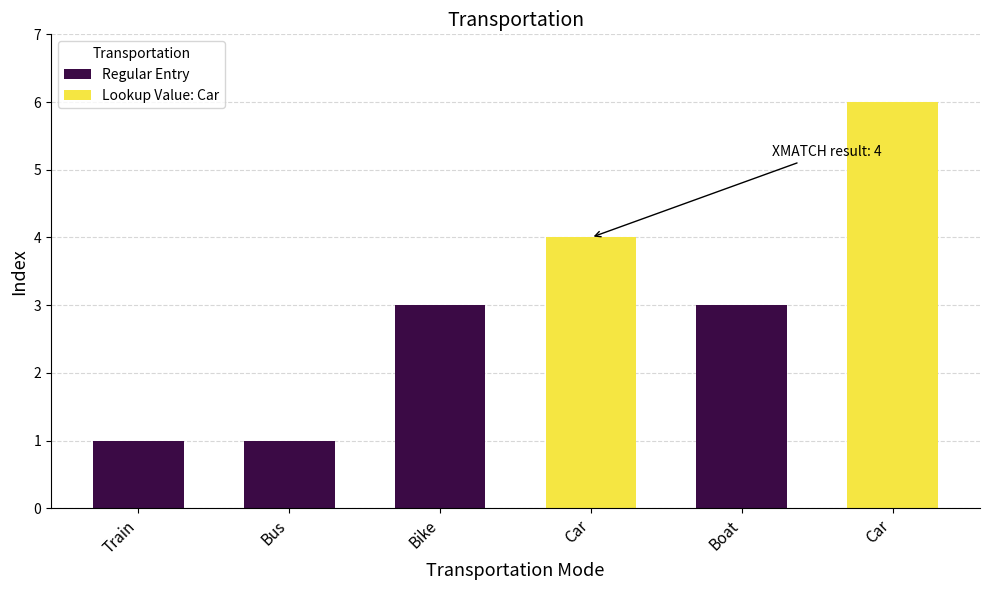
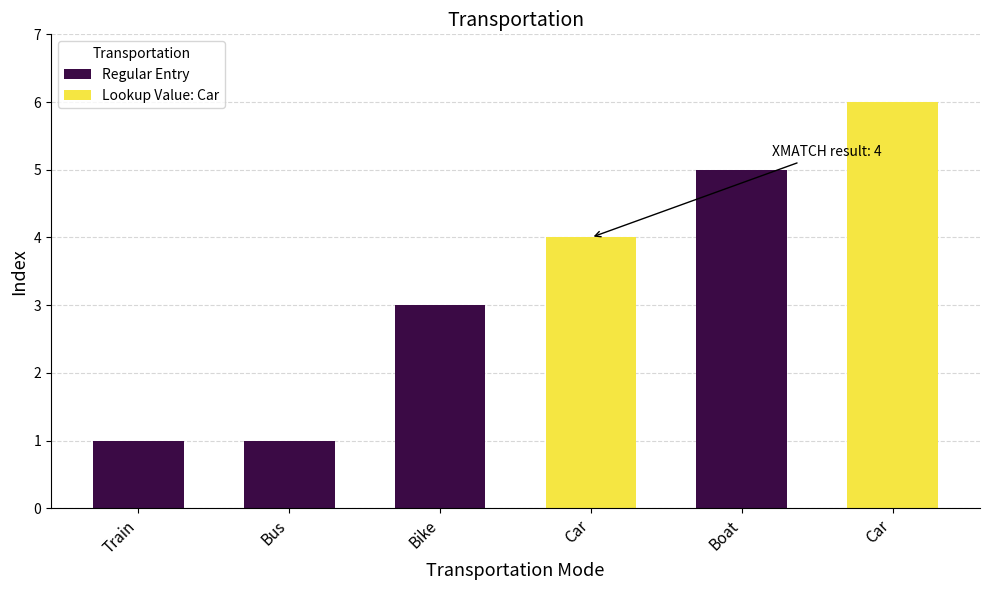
  {
    "Train": 1,
    "Bus": 1,
    "Bike": 3,
-   "Boat": 3
+   "Boat": 5
  }
